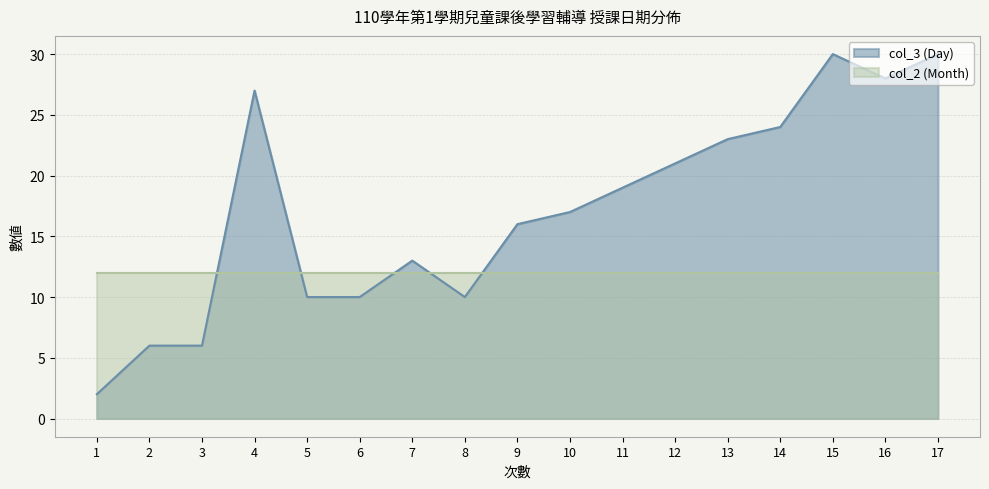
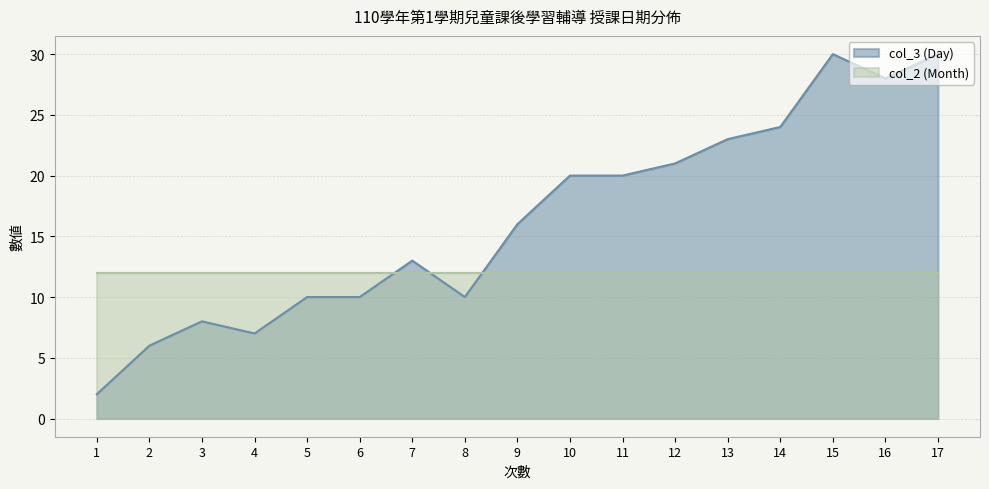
  {
    "col_3 (Day)": {
      "1": 2,
      "2": 6,
-     "3": 6,
-     "4": 27,
+     "3": 8,
+     "4": 7,
      "5": 10,
      "6": 10,
      "7": 13,
      "8": 10,
      "9": 16,
-     "10": 17,
-     "11": 19,
+     "10": 20,
+     "11": 20,
      "12": 21,
      "13": 23,
      "14": 24,
      "15": 30
    },
    "col_2 (Month)": {
      "1": 12,
      "2": 12,
      "3": 12,
      "4": 12,
      "5": 12,
      "6": 12,
      "7": 12,
      "8": 12,
      "9": 12,
      "10": 12,
      "11": 12,
      "12": 12,
      "13": 12,
      "14": 12,
      "15": 12,
      "16": 12,
      "17": 12
    }
  }
